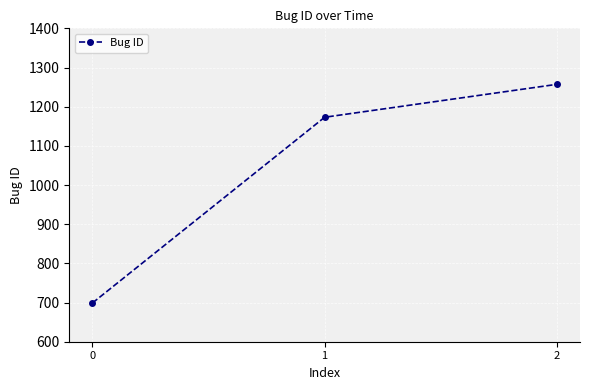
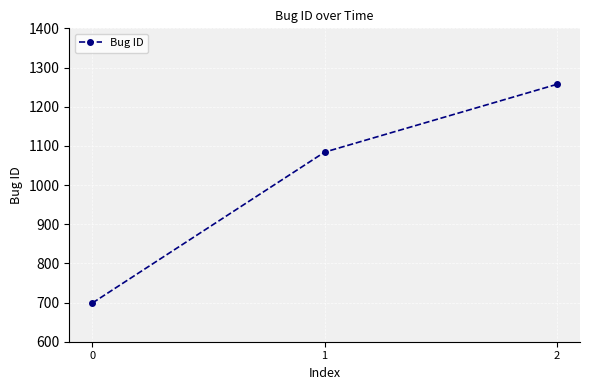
  {
    "0": 700,
-   "1": 1170,
+   "1": 1080,
    "2": 1260
  }
